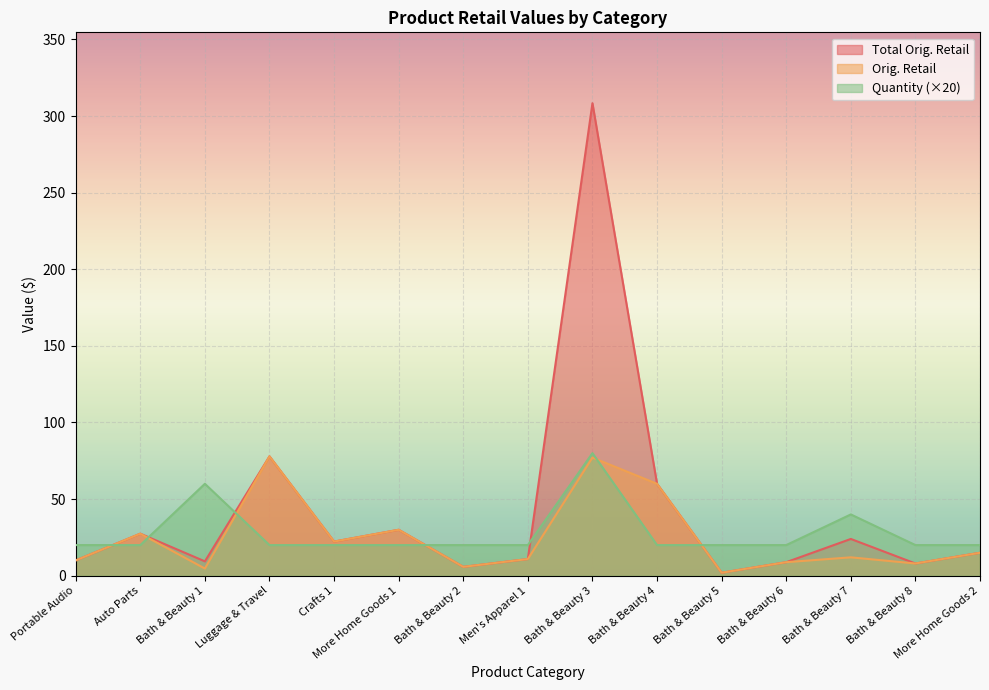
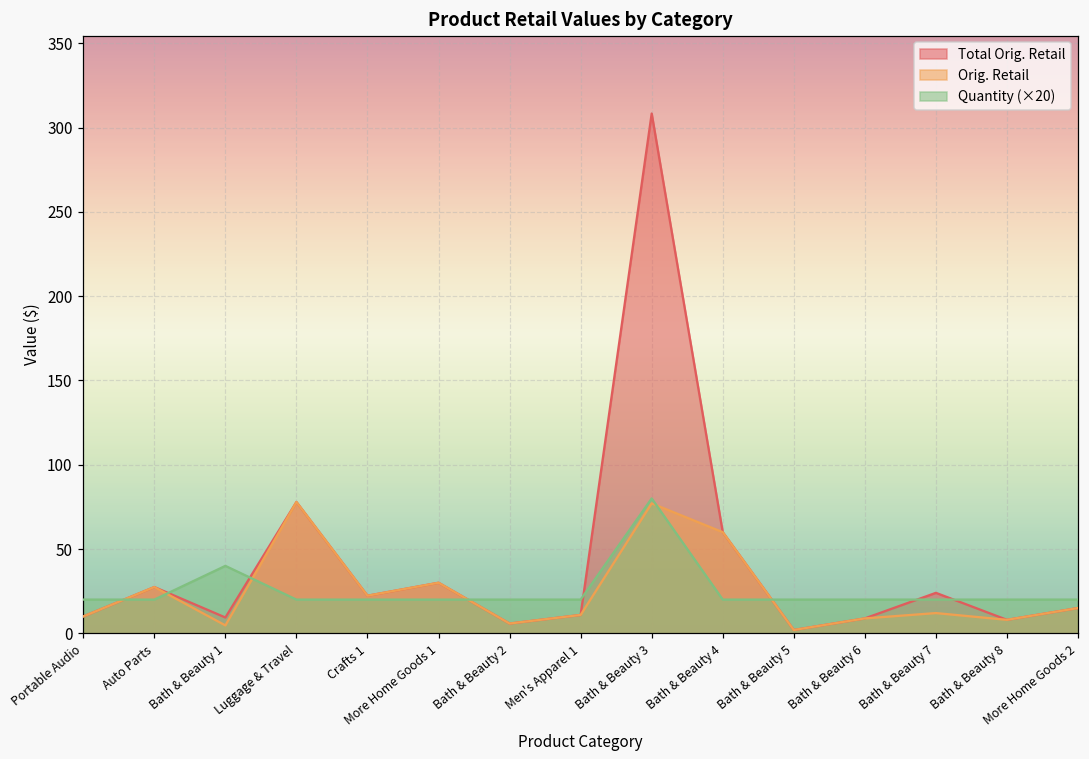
  {
    "Quantity (×20)": {
      "Portable Audio": 20,
      "Auto Parts": 20,
-     "Bath & Beauty 1": 60,
+     "Bath & Beauty 1": 40,
      "Luggage & Travel": 20,
      "Crafts 1": 20,
      "More Home Goods 1": 20,
      "Bath & Beauty 2": 20,
      "Men's Apparel 1": 20,
      "Bath & Beauty 3": 80,
      "Bath & Beauty 4": 20,
      "Bath & Beauty 5": 20,
      "Bath & Beauty 6": 20,
-     "Bath & Beauty 7": 40,
+     "Bath & Beauty 7": 20,
      "Bath & Beauty 8": 20,
      "More Home Goods 2": 20
    }
  }
